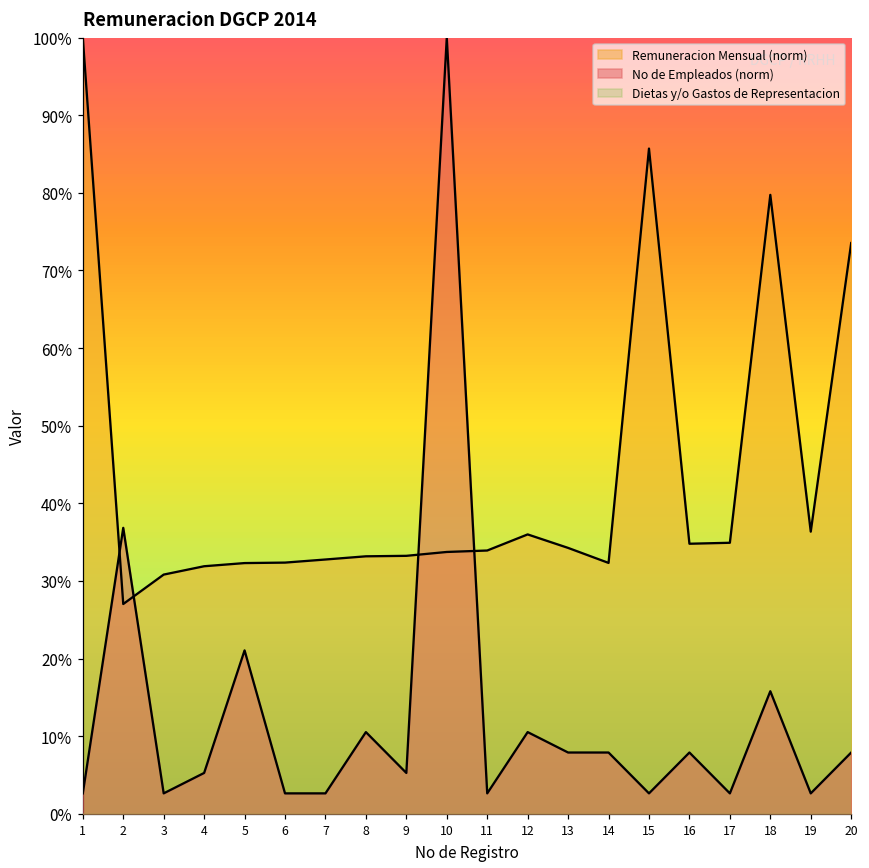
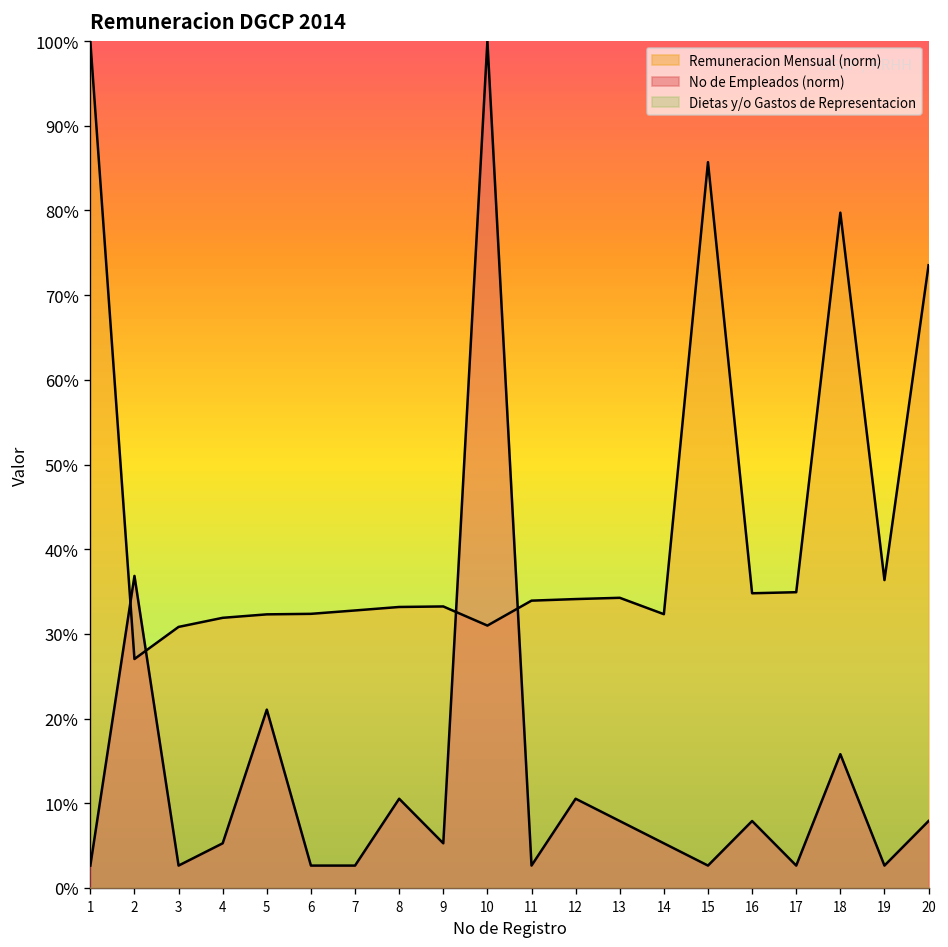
  {
    "Remuneracion Mensual (norm)": {
      "1": "100%",
      "2": "27%",
      "3": "31%",
      "4": "32%",
      "5": "32%",
      "6": "32%",
      "7": "33%",
      "8": "33%",
      "9": "33%",
-     "10": "34%",
+     "10": "31%",
      "11": "34%",
-     "12": "36%",
+     "12": "34%",
      "13": "34%",
      "14": "32%",
      "15": "86%",
      "16": "35%",
      "17": "35%",
      "18": "80%",
      "19": "36%",
      "20": "74%"
    },
    "No de Empleados (norm)": {
      "1": "3%",
      "2": "37%",
      "3": "3%",
      "4": "5%",
      "5": "21%",
      "6": "3%",
      "7": "3%",
      "8": "11%",
      "9": "5%",
      "10": "100%",
      "11": "3%",
      "12": "11%",
      "13": "8%",
-     "14": "8%",
+     "14": "5%",
      "15": "3%",
      "16": "8%",
      "17": "3%",
      "18": "16%",
      "19": "3%",
      "20": "8%"
    },
    "Dietas y/o Gastos de Representacion": {
      "1": "0%",
      "2": "0%",
      "3": "0%",
      "4": "0%",
      "5": "0%",
      "6": "0%",
      "7": "0%",
      "8": "0%",
      "9": "0%",
      "10": "0%",
      "11": "0%",
      "12": "0%",
      "13": "0%",
      "14": "0%",
      "15": "0%",
      "16": "0%",
      "17": "0%",
      "18": "0%",
      "19": "0%",
      "20": "0%"
    }
  }
